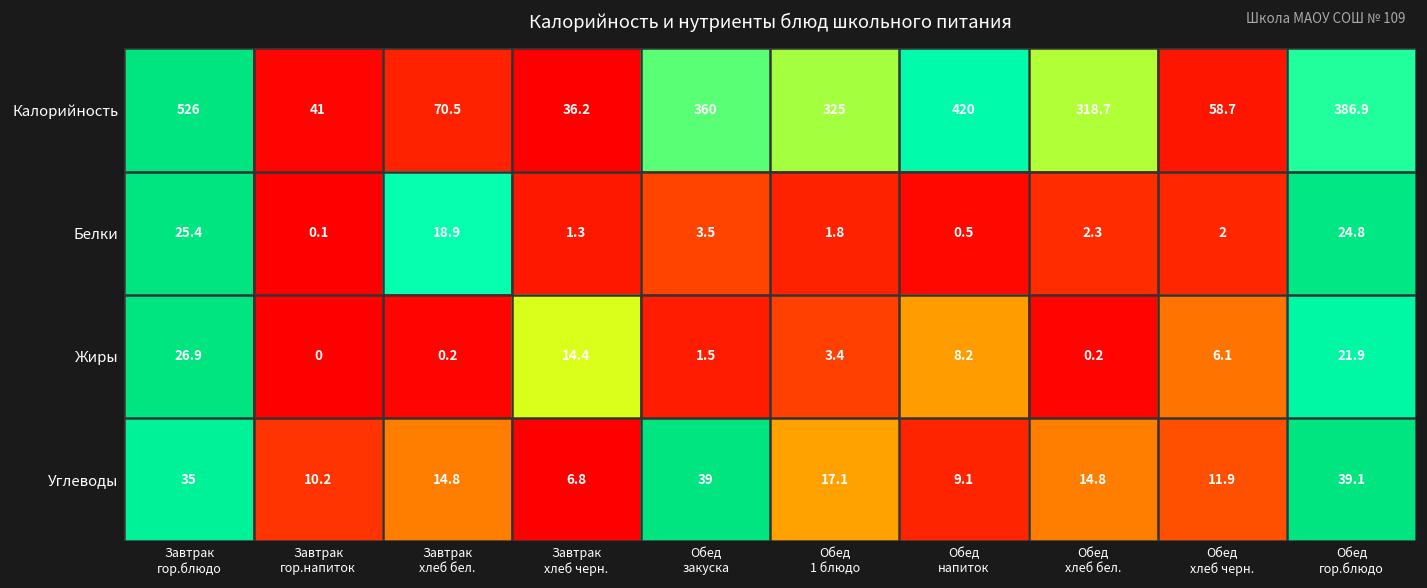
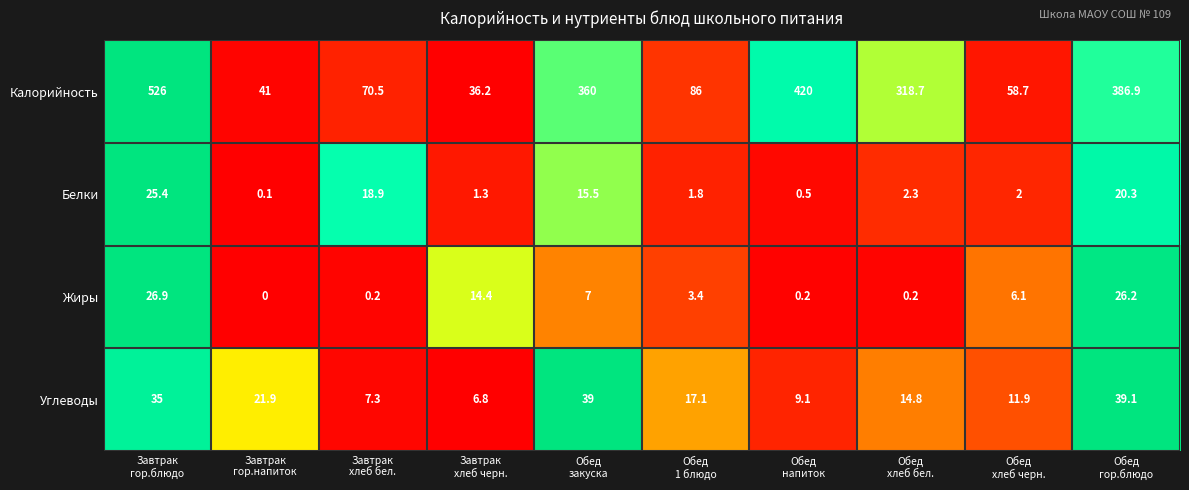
  {
    "Калорийность": {
      "Завтрак гор.блюдо": 526,
      "Завтрак гор.напиток": 41,
      "Завтрак хлеб бел.": 70.5,
      "Завтрак хлеб черн.": 36.2,
      "Обед закуска": 360,
-     "Обед 1 блюдо": 325,
+     "Обед 1 блюдо": 86,
      "Обед напиток": 420,
      "Обед хлеб бел.": 318.7,
      "Обед хлеб черн.": 58.7,
      "Обед гор.блюдо": 386.9
    },
    "Белки": {
      "Завтрак гор.блюдо": 25.4,
      "Завтрак гор.напиток": 0.1,
      "Завтрак хлеб бел.": 18.9,
      "Завтрак хлеб черн.": 1.3,
-     "Обед закуска": 3.5,
+     "Обед закуска": 15.5,
      "Обед 1 блюдо": 1.8,
      "Обед напиток": 0.5,
      "Обед хлеб бел.": 2.3,
      "Обед хлеб черн.": 2,
-     "Обед гор.блюдо": 24.8
+     "Обед гор.блюдо": 20.3
    },
    "Жиры": {
      "Завтрак гор.блюдо": 26.9,
      "Завтрак гор.напиток": 0,
      "Завтрак хлеб бел.": 0.2,
      "Завтрак хлеб черн.": 14.4,
-     "Обед закуска": 1.5,
+     "Обед закуска": 7,
      "Обед 1 блюдо": 3.4,
-     "Обед напиток": 8.2,
+     "Обед напиток": 0.2,
      "Обед хлеб бел.": 0.2,
      "Обед хлеб черн.": 6.1,
-     "Обед гор.блюдо": 21.9
+     "Обед гор.блюдо": 26.2
    },
    "Углеводы": {
      "Завтрак гор.блюдо": 35,
-     "Завтрак гор.напиток": 10.2,
-     "Завтрак хлеб бел.": 14.8,
+     "Завтрак гор.напиток": 21.9,
+     "Завтрак хлеб бел.": 7.3,
      "Завтрак хлеб черн.": 6.8,
      "Обед закуска": 39,
      "Обед 1 блюдо": 17.1,
      "Обед напиток": 9.1,
      "Обед хлеб бел.": 14.8,
      "Обед хлеб черн.": 11.9,
      "Обед гор.блюдо": 39.1
    }
  }
